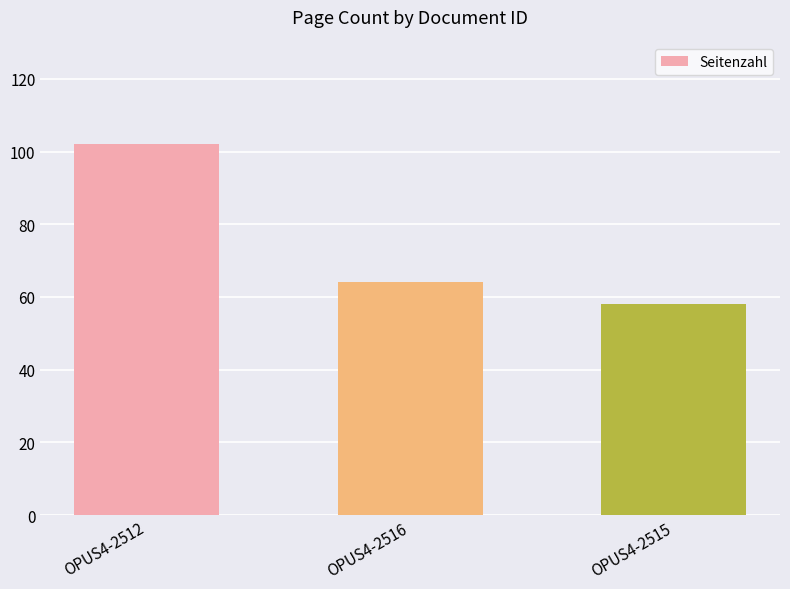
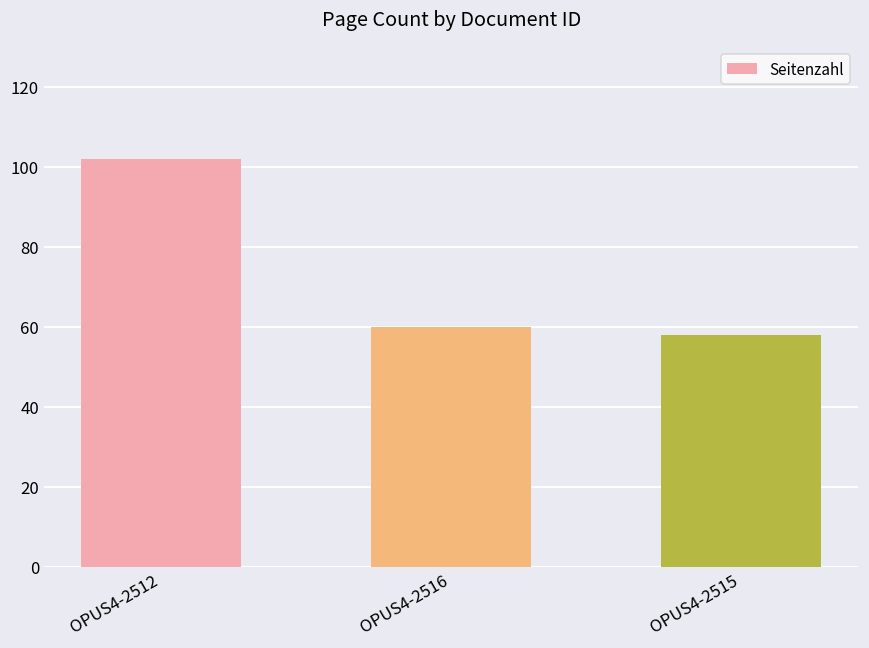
  {
    "OPUS4-2512": 102,
-   "OPUS4-2516": 64,
+   "OPUS4-2516": 60,
    "OPUS4-2515": 58
  }
